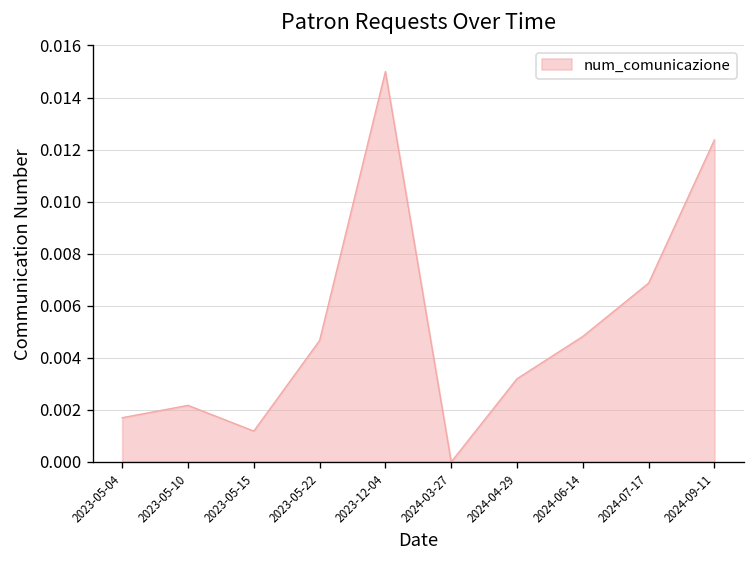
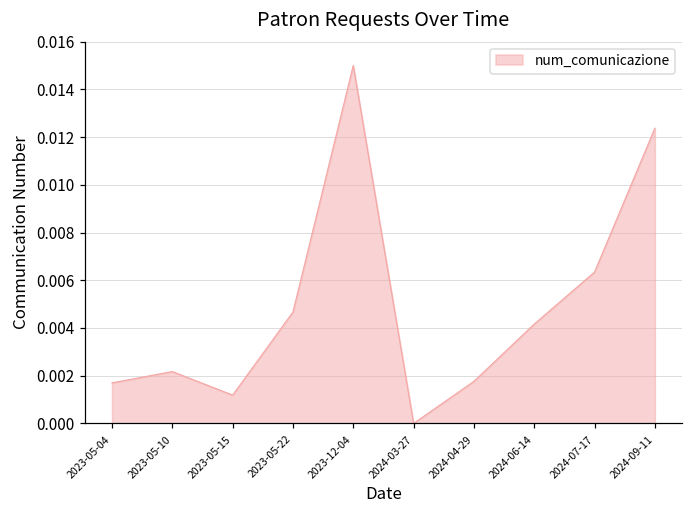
  {
    "2023-05-04": 0.0017,
    "2023-05-10": 0.0022,
    "2023-05-15": 0.0012,
    "2023-05-22": 0.0047,
    "2023-12-04": 0.0150,
    "2024-03-27": 0.0000,
-   "2024-04-29": 0.0032,
-   "2024-06-14": 0.0048,
-   "2024-07-17": 0.0069,
+   "2024-04-29": 0.0018,
+   "2024-06-14": 0.0042,
+   "2024-07-17": 0.0063,
    "2024-09-11": 0.0124
  }
